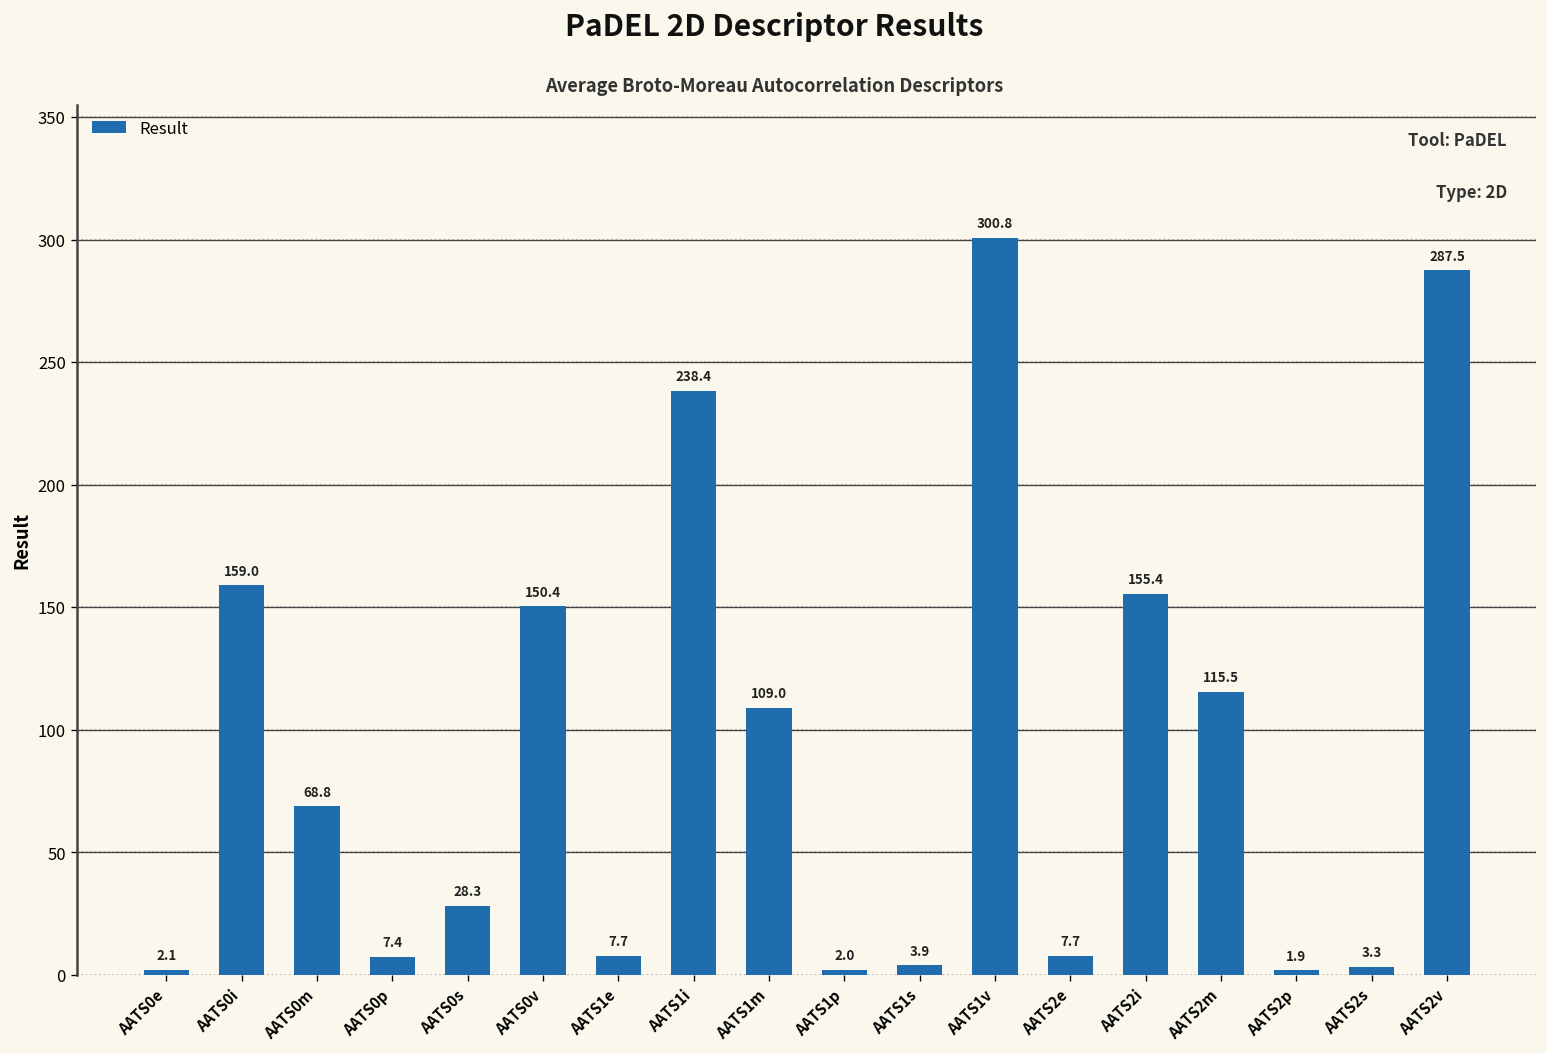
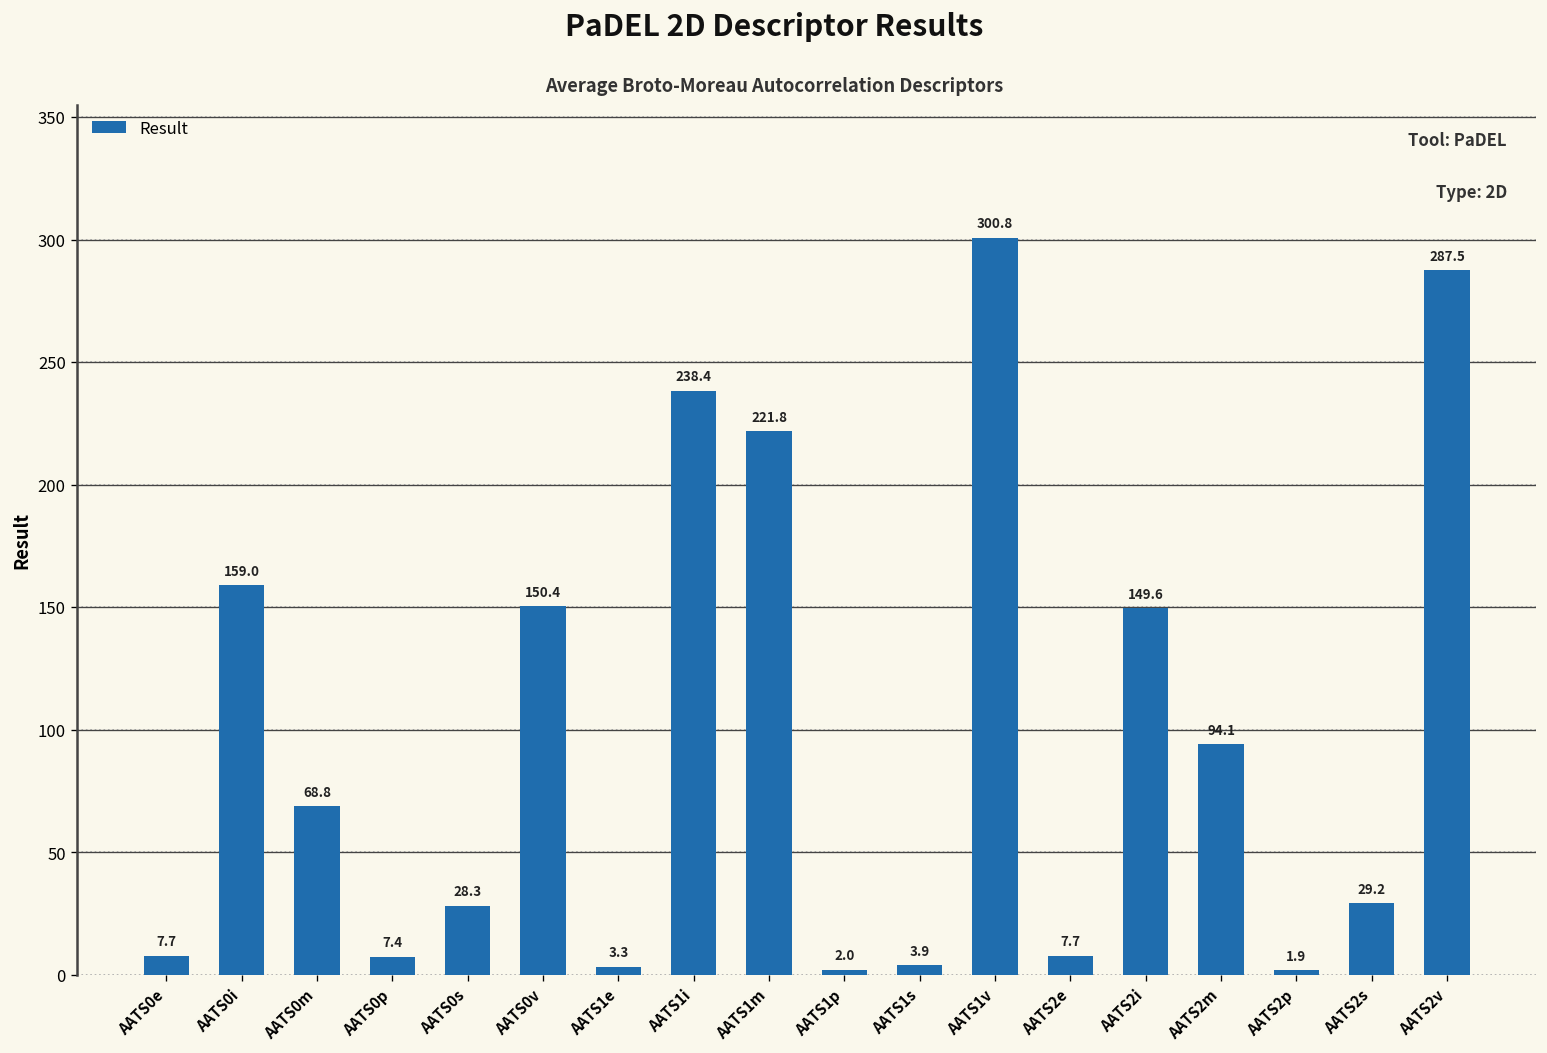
  {
-   "AATS0e": 2.1,
+   "AATS0e": 7.7,
    "AATS0i": 159.0,
    "AATS0m": 68.8,
    "AATS0p": 7.4,
    "AATS0s": 28.3,
    "AATS0v": 150.4,
-   "AATS1e": 7.7,
+   "AATS1e": 3.3,
    "AATS1i": 238.4,
-   "AATS1m": 109.0,
+   "AATS1m": 221.8,
    "AATS1p": 2.0,
    "AATS1s": 3.9,
    "AATS1v": 300.8,
    "AATS2e": 7.7,
-   "AATS2i": 155.4,
-   "AATS2m": 115.5,
+   "AATS2i": 149.6,
+   "AATS2m": 94.1,
    "AATS2p": 1.9,
-   "AATS2s": 3.3,
+   "AATS2s": 29.2,
    "AATS2v": 287.5
  }
